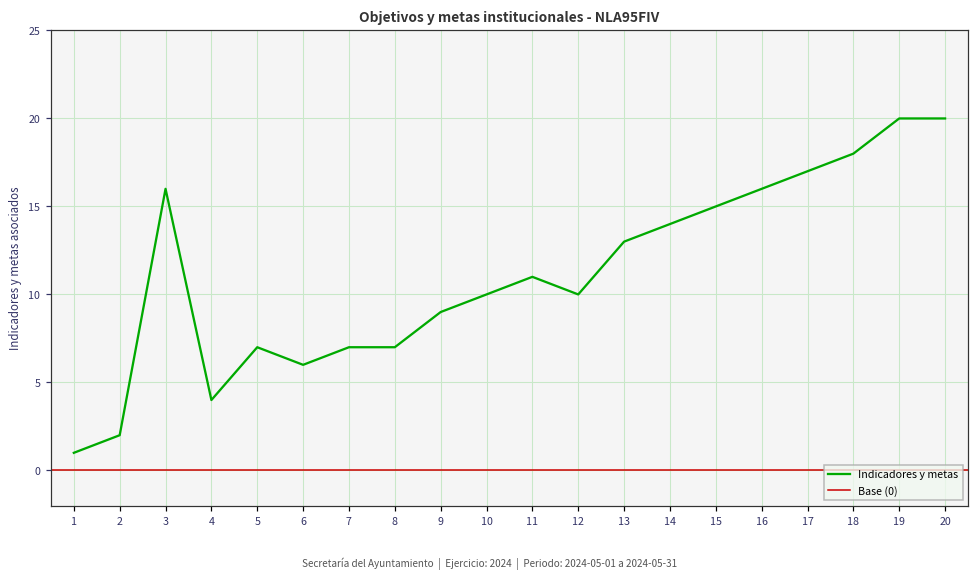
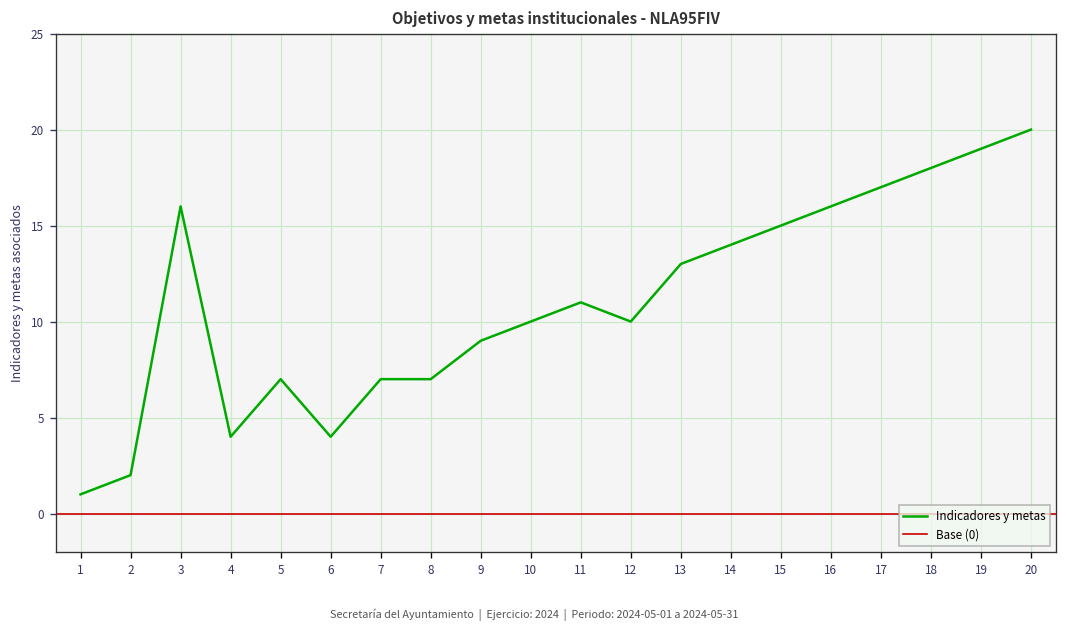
  {
    "1": 1,
    "2": 2,
    "3": 16,
    "4": 4,
    "5": 7,
-   "6": 6,
+   "6": 4,
    "7": 7,
    "8": 7,
    "9": 9,
    "10": 10,
    "11": 11,
    "12": 10,
    "13": 13,
    "14": 14,
    "15": 15,
    "16": 16,
    "17": 17,
    "18": 18,
-   "19": 20,
+   "19": 19,
    "20": 20
  }
